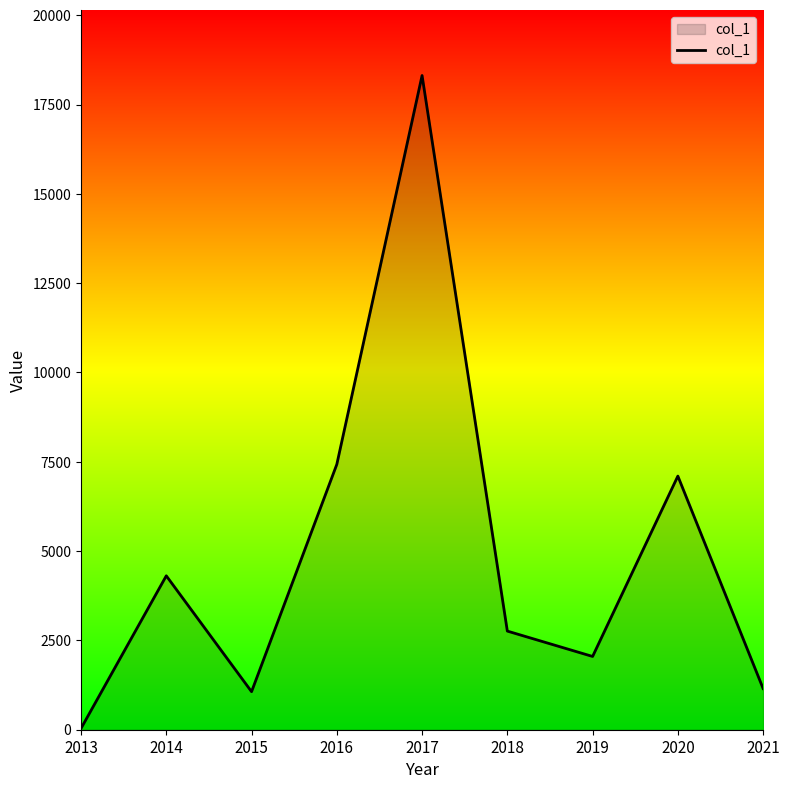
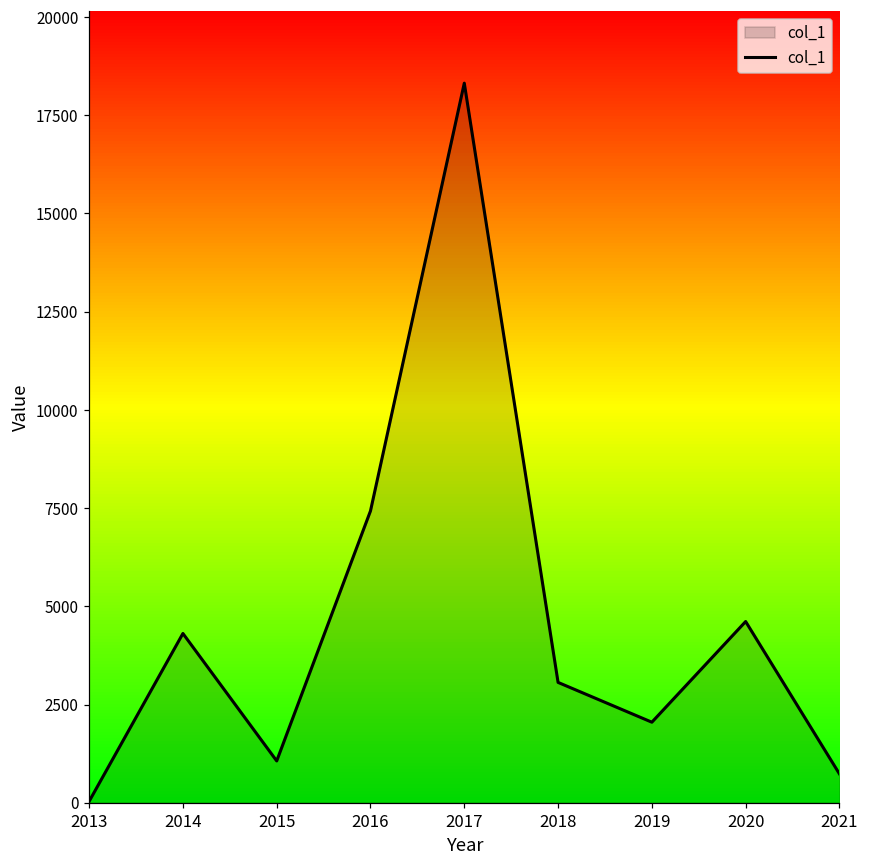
  {
    "2013": 0,
    "2014": 4300,
    "2015": 1100,
    "2016": 7400,
    "2017": 18300,
-   "2018": 2800,
+   "2018": 3100,
    "2019": 2100,
-   "2020": 7100,
-   "2021": 1200
+   "2020": 4600,
+   "2021": 700
  }
